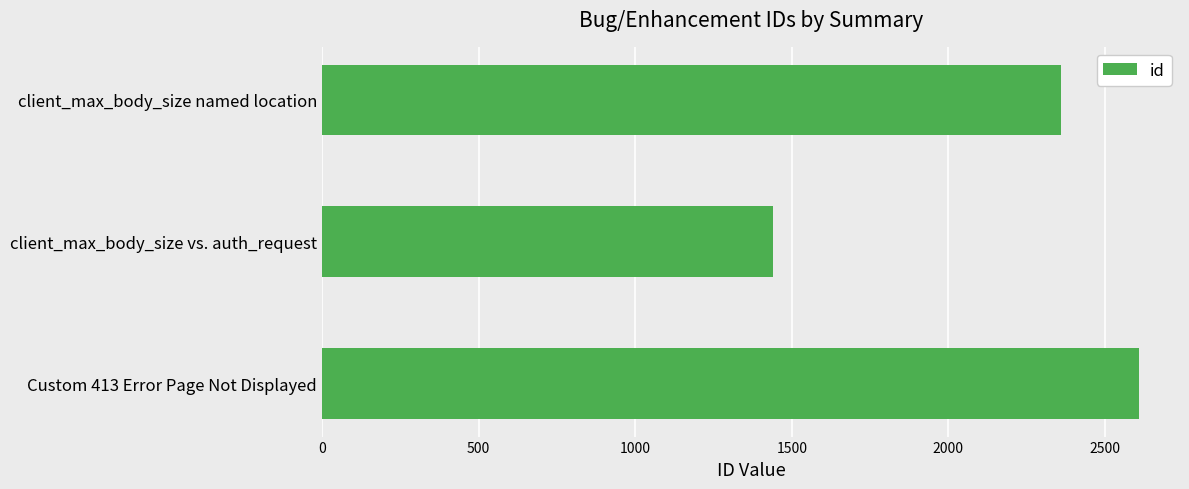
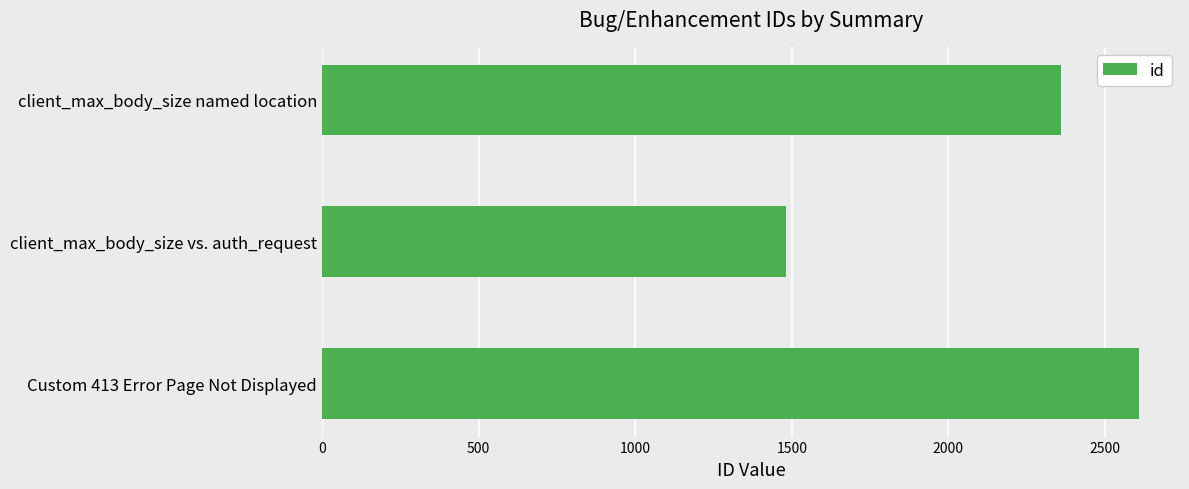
  {
    "client_max_body_size named location": 2360,
-   "client_max_body_size vs. auth_request": 1440,
+   "client_max_body_size vs. auth_request": 1480,
    "Custom 413 Error Page Not Displayed": 2610
  }
